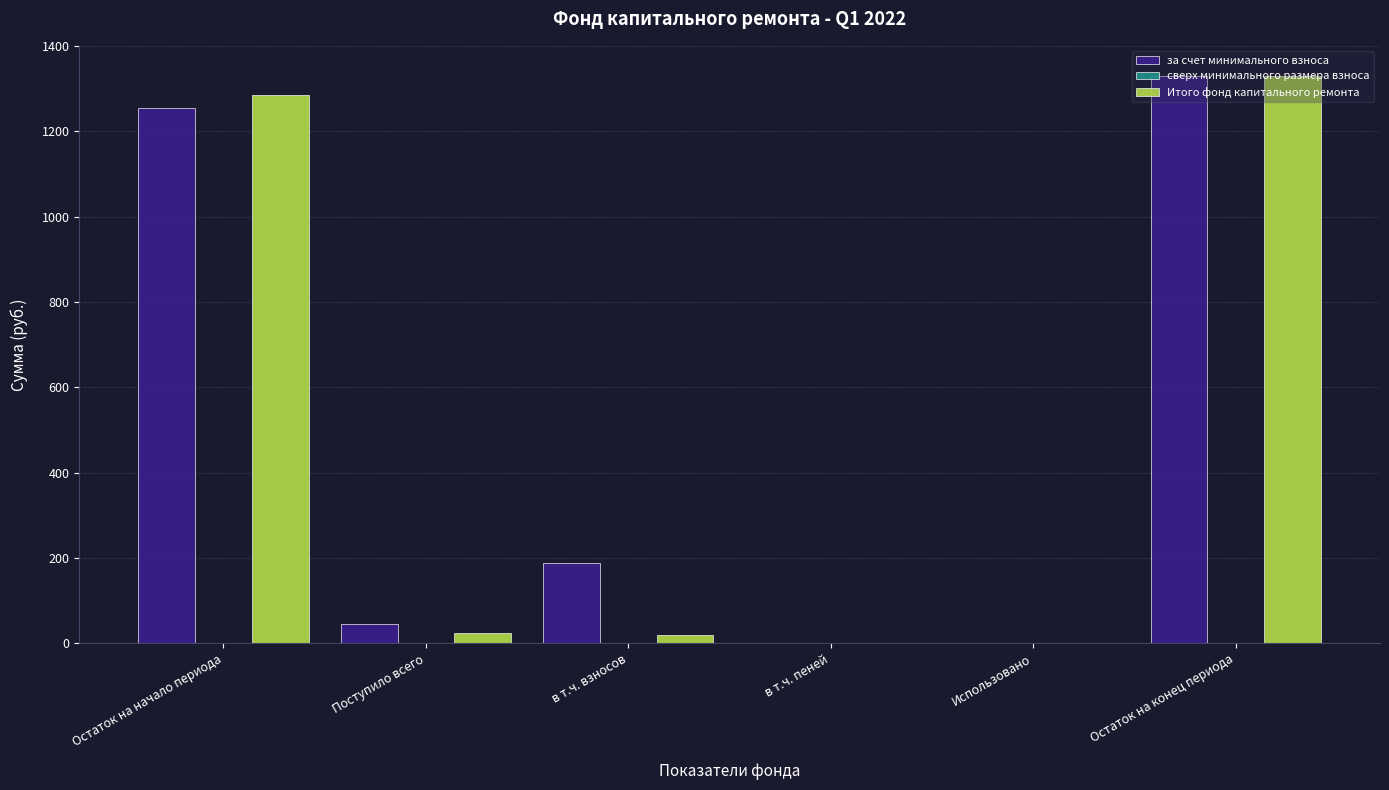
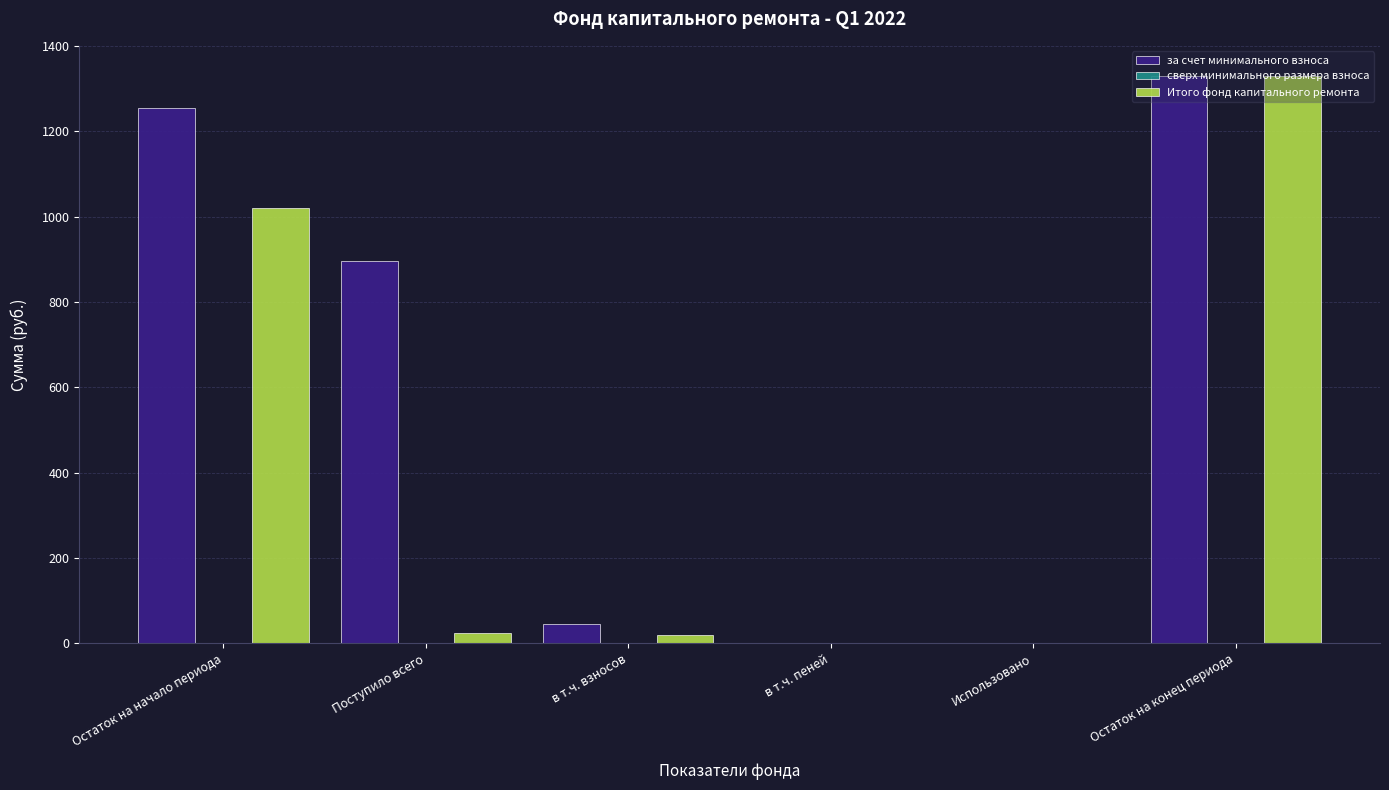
  {
    "за счет минимального взноса": {
      "Остаток на начало периода": 1250,
-     "Поступило всего": 50,
-     "в т.ч. взносов": 190,
+     "Поступило всего": 900,
+     "в т.ч. взносов": 50,
      "в т.ч. пеней": 0,
      "Использовано": 0
    },
    "сверх минимального размера взноса": {
      "Остаток на начало периода": 0,
      "Поступило всего": 0,
      "в т.ч. взносов": 0,
      "в т.ч. пеней": 0,
      "Использовано": 0,
      "Остаток на конец периода": 0
    },
    "Итого фонд капитального ремонта": {
-     "Остаток на начало периода": 1280,
+     "Остаток на начало периода": 1020,
      "Поступило всего": 20,
      "в т.ч. взносов": 20,
      "в т.ч. пеней": 0,
      "Использовано": 0
    }
  }
